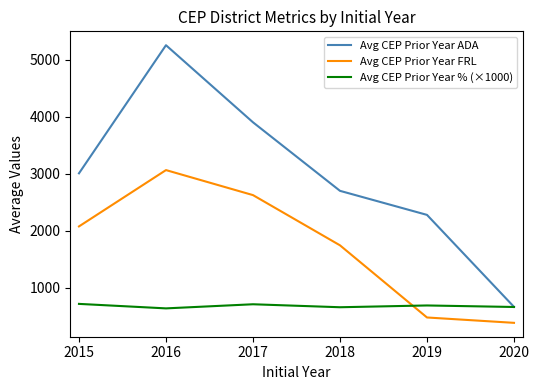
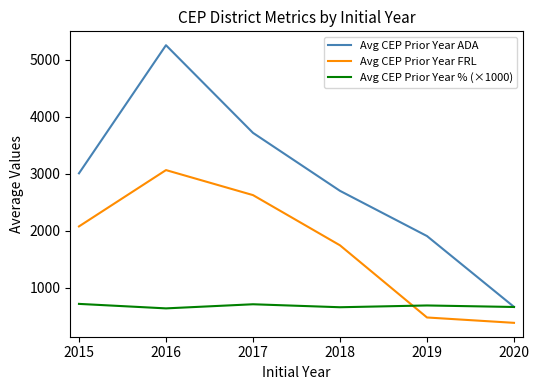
  {
    "Avg CEP Prior Year ADA": {
      "2015": 3000,
      "2016": 5300,
-     "2017": 3900,
+     "2017": 3700,
      "2018": 2700,
-     "2019": 2300
+     "2019": 1900
    },
    "Avg CEP Prior Year FRL": {
      "2015": 2100,
      "2016": 3100,
      "2017": 2600,
      "2018": 1700,
      "2019": 500,
      "2020": 400
    },
    "Avg CEP Prior Year % (×1000)": {
      "2015": 700,
      "2016": 600,
      "2017": 700,
      "2018": 700,
      "2019": 700
    }
  }
